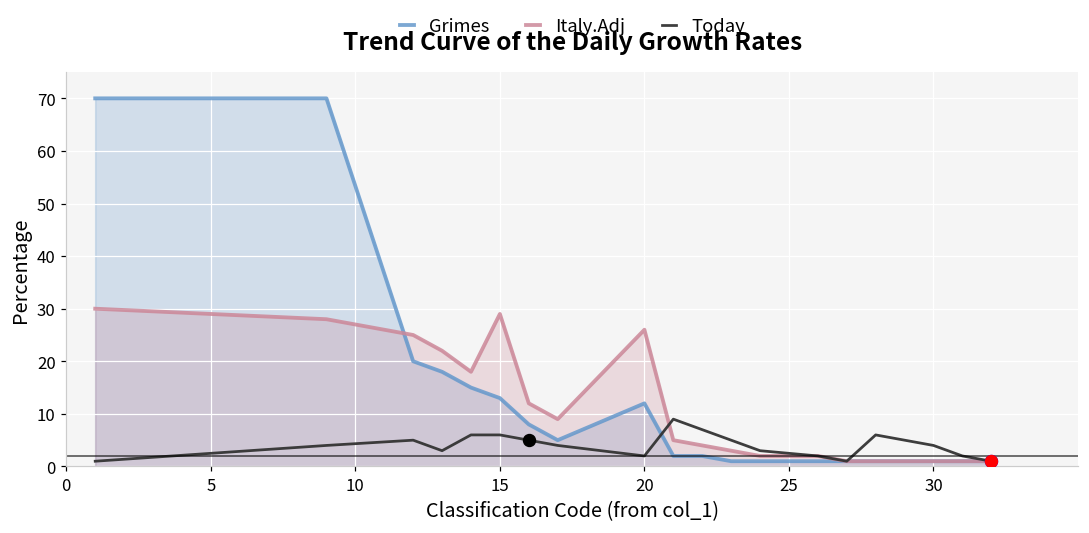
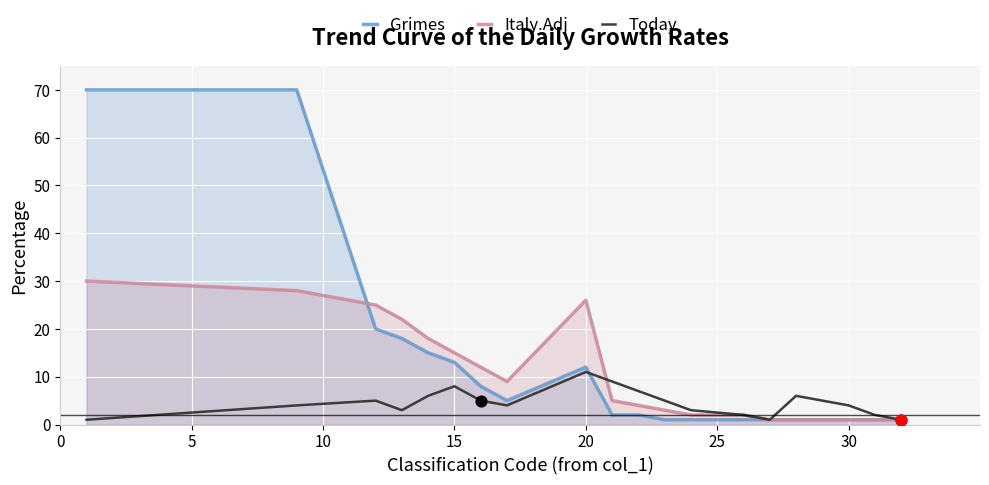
  {
    "Grimes": {
      "15": 13,
      "20": 12
    },
    "Italy.Adj": {
-     "15": 29,
+     "15": 15,
      "20": 26
    },
    "Today": {
-     "15": 6,
-     "20": 2,
+     "15": 8,
+     "20": 11,
      "30": 4
    }
  }
